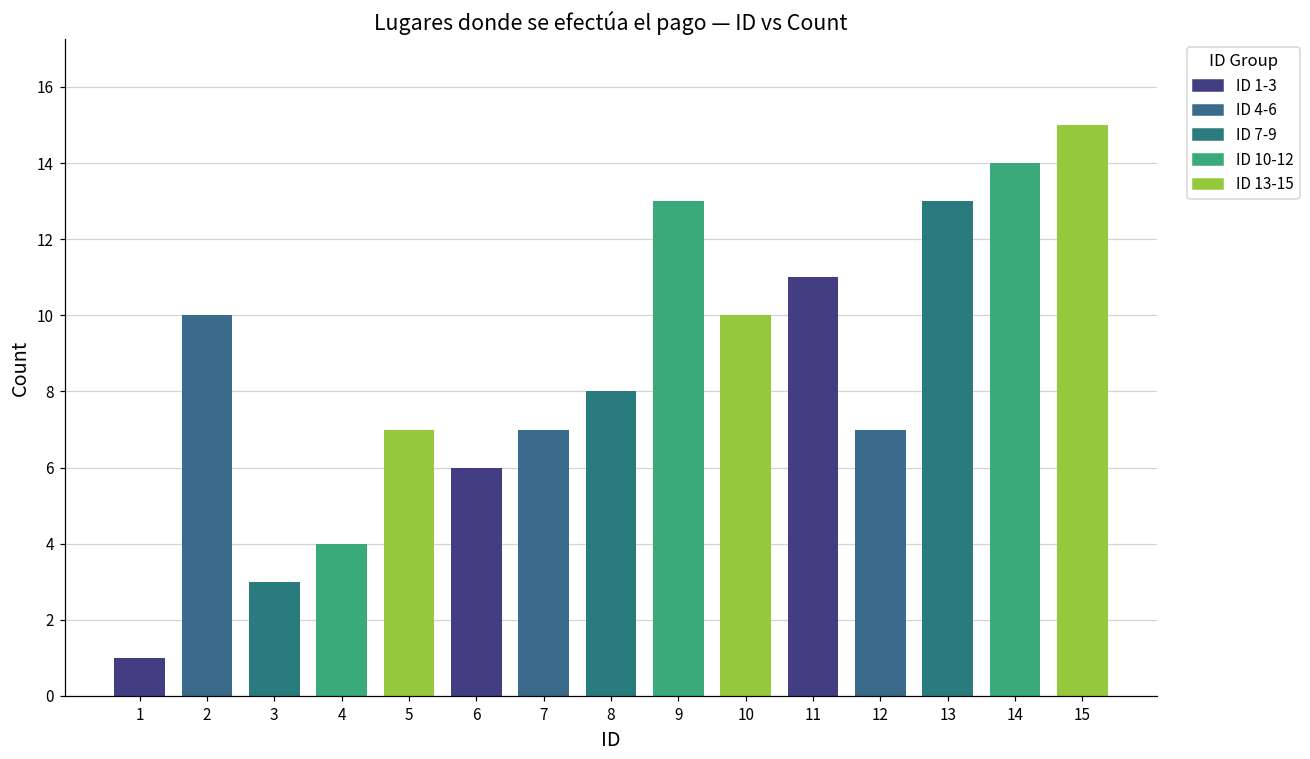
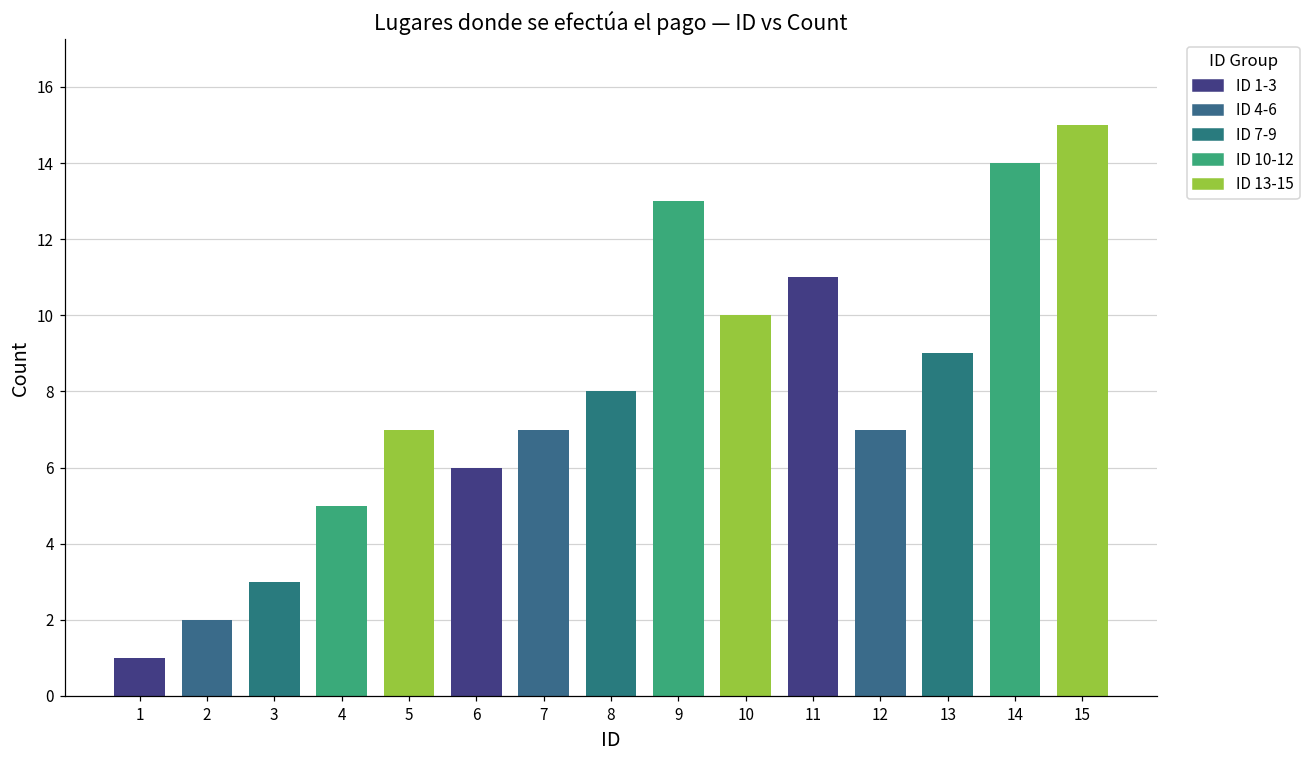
  {
    "1": 1,
-   "2": 10,
+   "2": 2,
    "3": 3,
-   "4": 4,
+   "4": 5,
    "5": 7,
    "6": 6,
    "7": 7,
    "8": 8,
    "9": 13,
    "10": 10,
    "11": 11,
    "12": 7,
-   "13": 13,
+   "13": 9,
    "14": 14,
    "15": 15
  }
